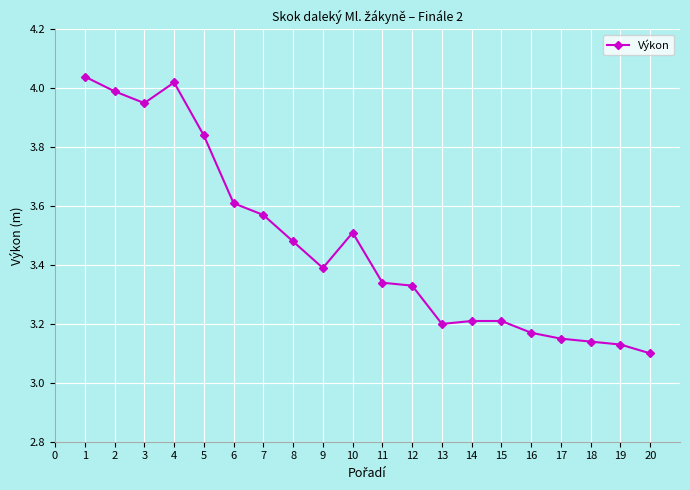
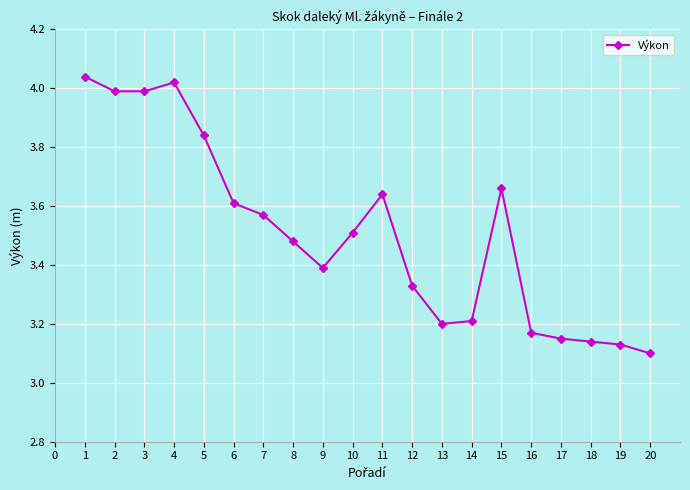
  {
    "1": 4.04,
    "2": 3.99,
-   "3": 3.95,
+   "3": 3.99,
    "4": 4.02,
    "5": 3.84,
    "6": 3.61,
    "7": 3.57,
    "8": 3.48,
    "9": 3.39,
    "10": 3.51,
-   "11": 3.34,
+   "11": 3.64,
    "12": 3.33,
    "13": 3.20,
    "14": 3.21,
-   "15": 3.21,
+   "15": 3.66,
    "16": 3.17,
    "17": 3.15,
    "18": 3.14,
    "19": 3.13,
    "20": 3.10
  }
